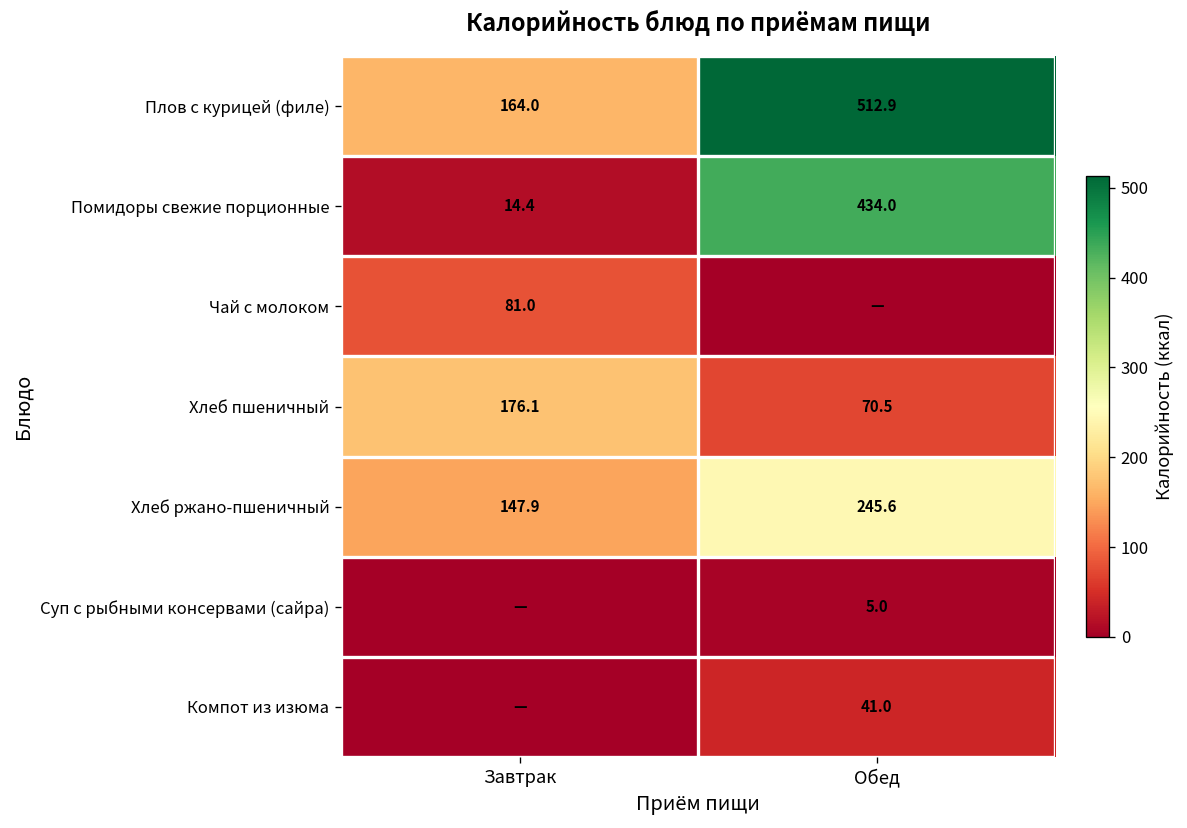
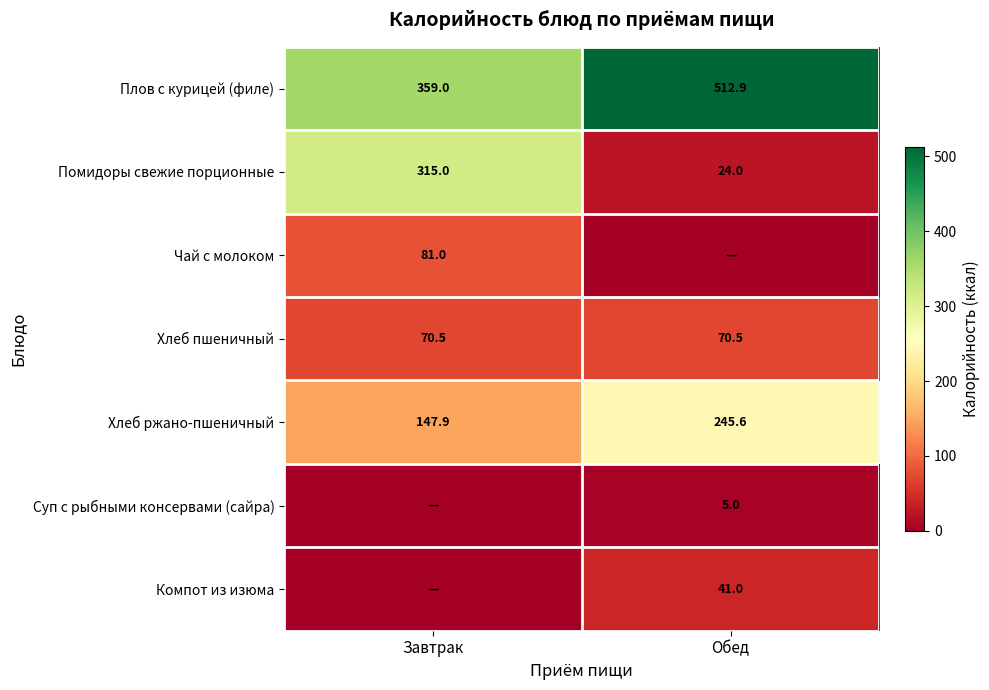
  {
    "Плов с курицей (филе)": {
-     "Завтрак": 164.0,
+     "Завтрак": 359.0,
      "Обед": 512.9
    },
    "Помидоры свежие порционные": {
-     "Завтрак": 14.4,
-     "Обед": 434.0
+     "Завтрак": 315.0,
+     "Обед": 24.0
    },
    "Чай с молоком": {
      "Завтрак": 81.0
    },
    "Хлеб пшеничный": {
-     "Завтрак": 176.1,
+     "Завтрак": 70.5,
      "Обед": 70.5
    },
    "Хлеб ржано-пшеничный": {
      "Завтрак": 147.9,
      "Обед": 245.6
    },
    "Суп с рыбными консервами (сайра)": {
      "Обед": 5.0
    },
    "Компот из изюма": {
      "Обед": 41.0
    }
  }
